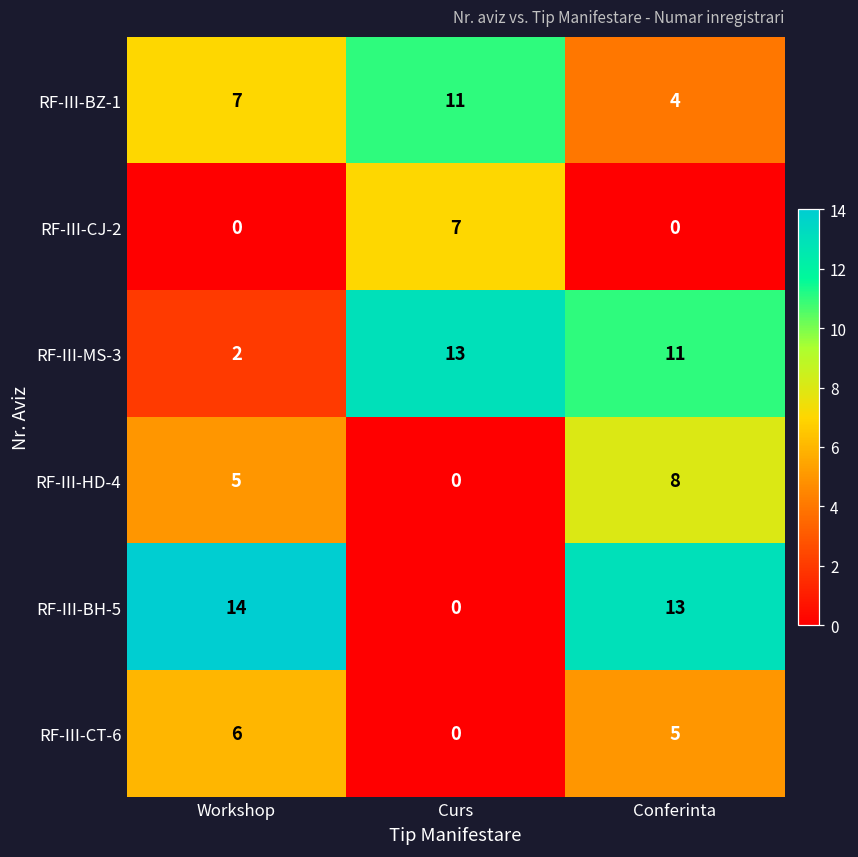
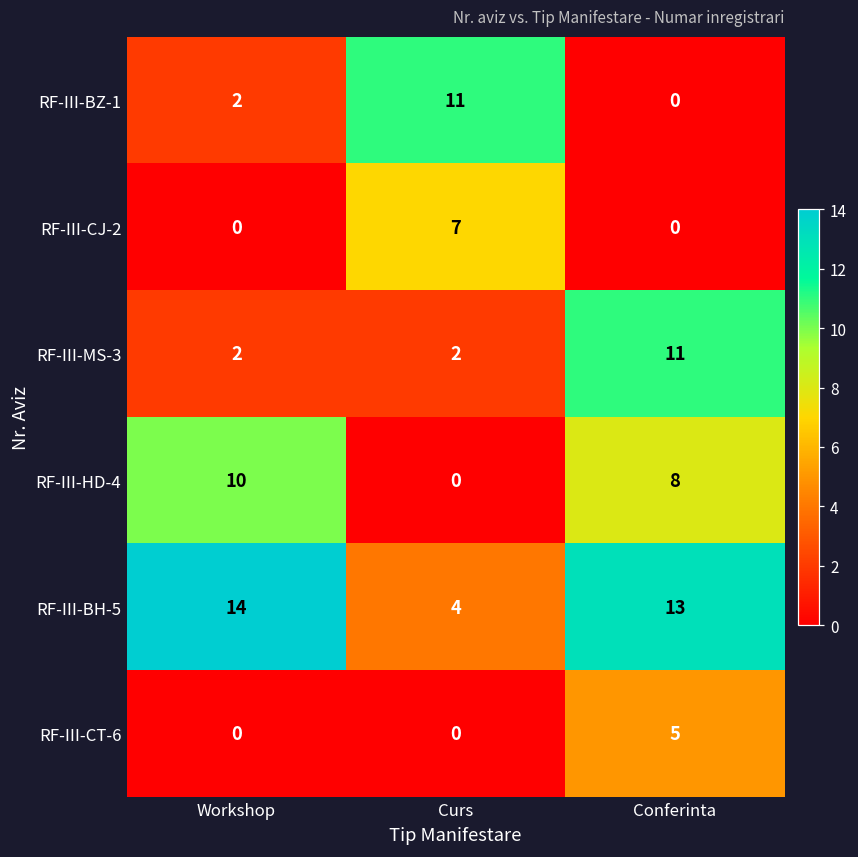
  {
    "RF-III-BZ-1": {
-     "Workshop": 7,
+     "Workshop": 2,
      "Curs": 11,
-     "Conferinta": 4
+     "Conferinta": 0
    },
    "RF-III-CJ-2": {
      "Workshop": 0,
      "Curs": 7,
      "Conferinta": 0
    },
    "RF-III-MS-3": {
      "Workshop": 2,
-     "Curs": 13,
+     "Curs": 2,
      "Conferinta": 11
    },
    "RF-III-HD-4": {
-     "Workshop": 5,
+     "Workshop": 10,
      "Curs": 0,
      "Conferinta": 8
    },
    "RF-III-BH-5": {
      "Workshop": 14,
-     "Curs": 0,
+     "Curs": 4,
      "Conferinta": 13
    },
    "RF-III-CT-6": {
-     "Workshop": 6,
+     "Workshop": 0,
      "Curs": 0,
      "Conferinta": 5
    }
  }
